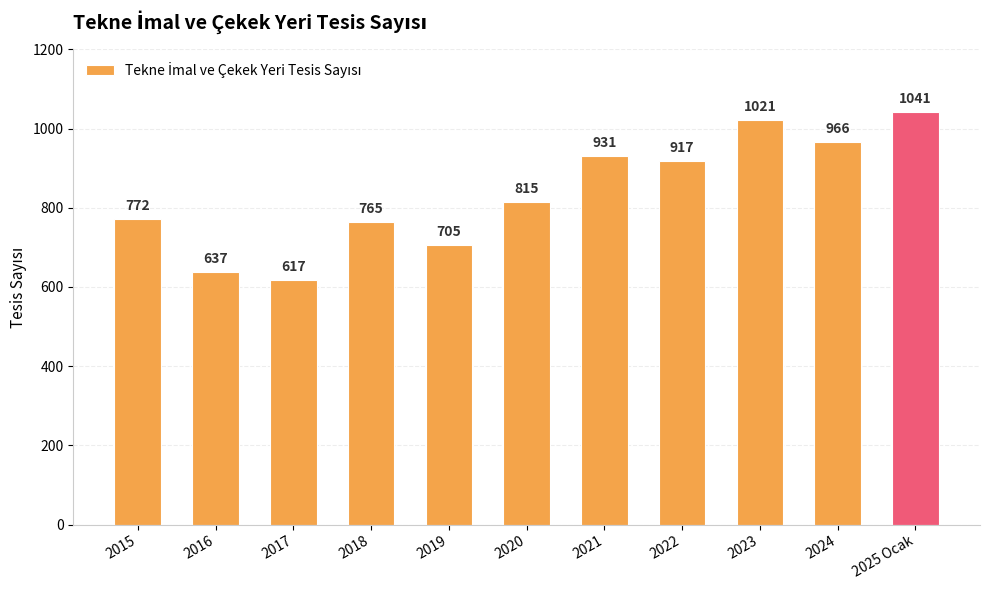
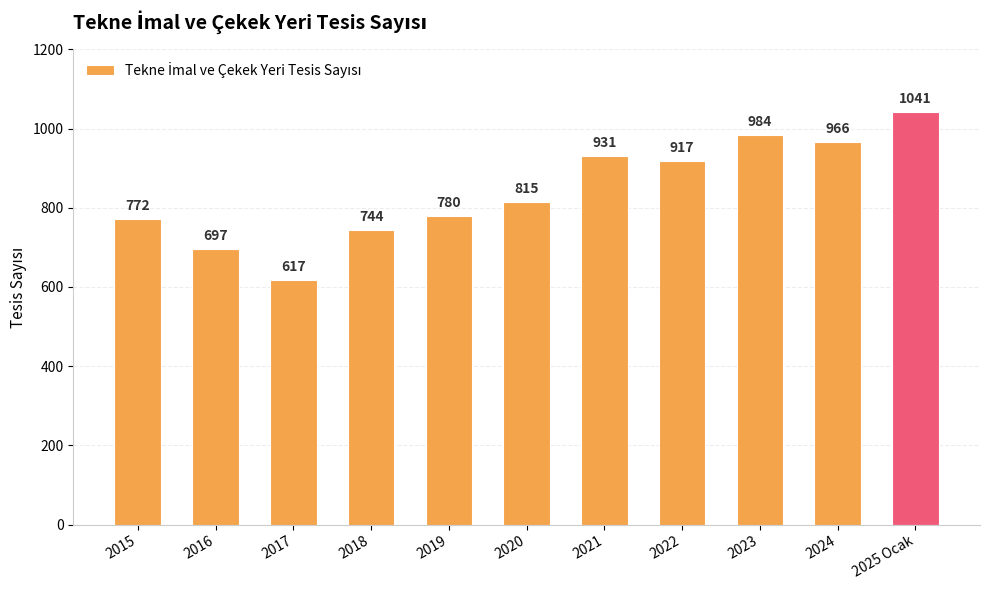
  {
    "2015": 772,
-   "2016": 637,
+   "2016": 697,
    "2017": 617,
-   "2018": 765,
-   "2019": 705,
+   "2018": 744,
+   "2019": 780,
    "2020": 815,
    "2021": 931,
    "2022": 917,
-   "2023": 1021,
+   "2023": 984,
    "2024": 966,
    "2025 Ocak": 1041
  }
